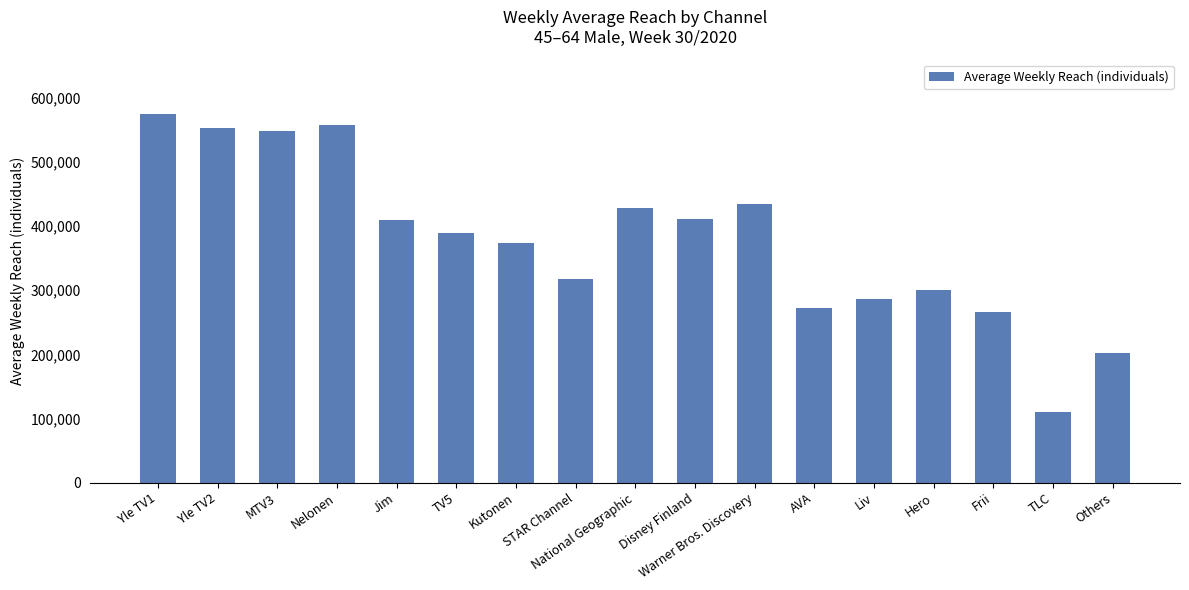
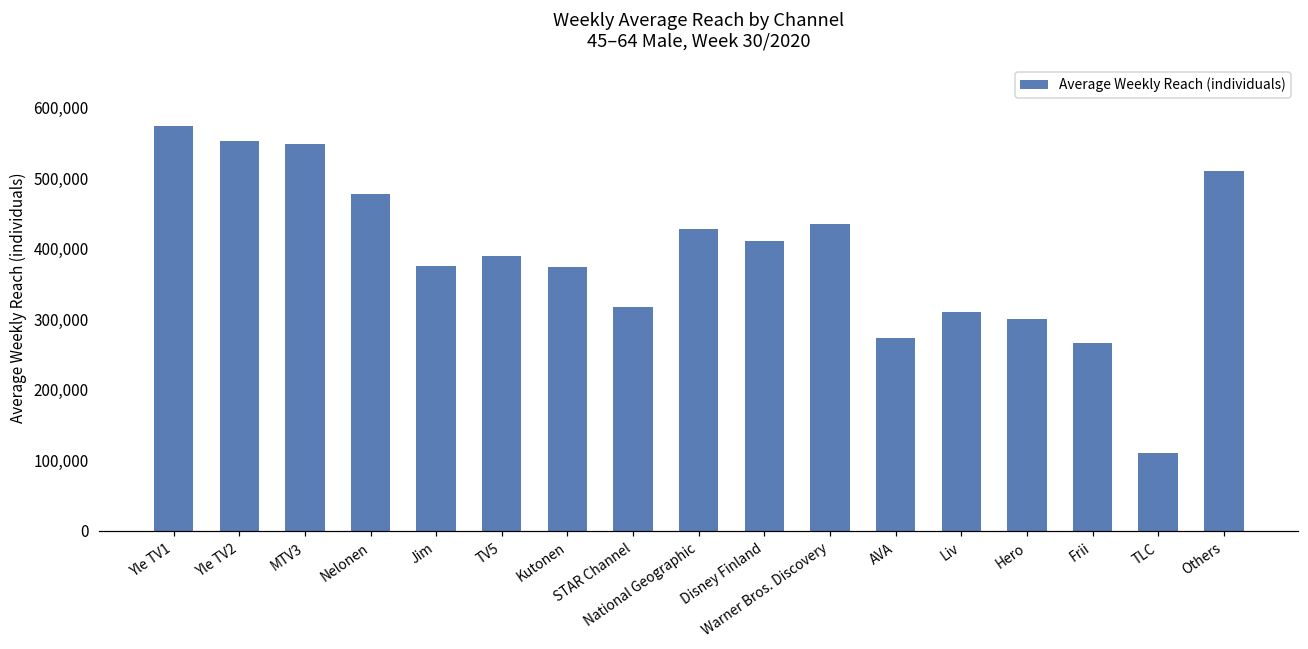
  {
    "Yle TV1": "570,000",
    "Yle TV2": "550,000",
    "MTV3": "550,000",
-   "Nelonen": "560,000",
-   "Jim": "410,000",
+   "Nelonen": "480,000",
+   "Jim": "380,000",
    "TV5": "390,000",
    "Kutonen": "370,000",
    "STAR Channel": "320,000",
    "National Geographic": "430,000",
    "Disney Finland": "410,000",
    "Warner Bros. Discovery": "430,000",
    "AVA": "270,000",
-   "Liv": "290,000",
+   "Liv": "310,000",
    "Hero": "300,000",
    "Frii": "270,000",
    "TLC": "110,000",
-   "Others": "200,000"
+   "Others": "510,000"
  }
